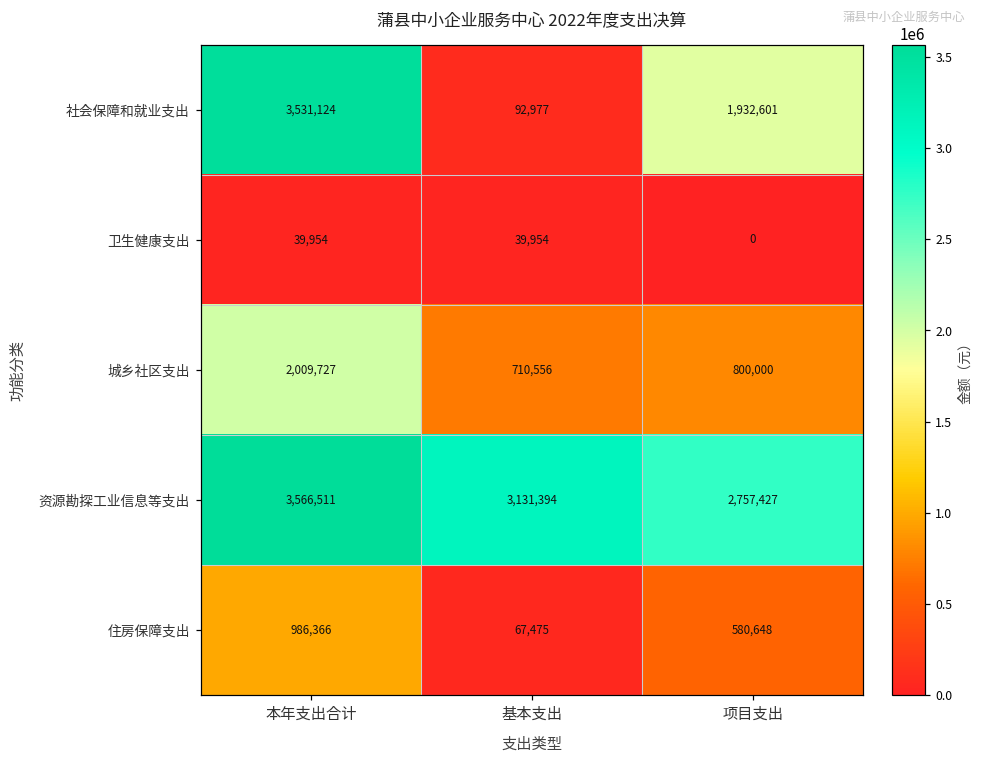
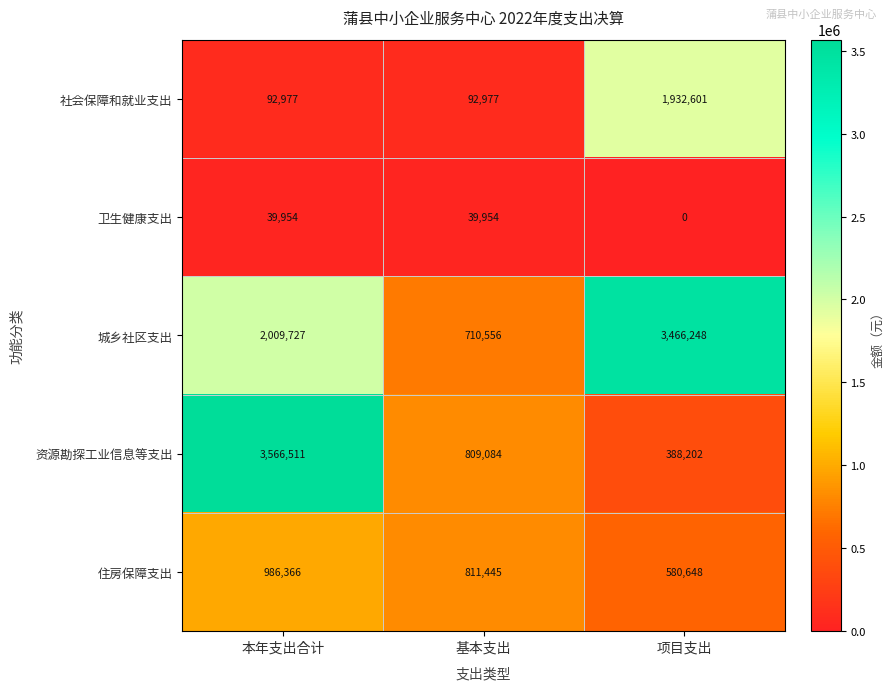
  {
    "社会保障和就业支出": {
-     "本年支出合计": "3,531,124",
+     "本年支出合计": "92,977",
      "基本支出": "92,977",
      "项目支出": "1,932,601"
    },
    "卫生健康支出": {
      "本年支出合计": "39,954",
      "基本支出": "39,954",
      "项目支出": "0"
    },
    "城乡社区支出": {
      "本年支出合计": "2,009,727",
      "基本支出": "710,556",
-     "项目支出": "800,000"
+     "项目支出": "3,466,248"
    },
    "资源勘探工业信息等支出": {
      "本年支出合计": "3,566,511",
-     "基本支出": "3,131,394",
-     "项目支出": "2,757,427"
+     "基本支出": "809,084",
+     "项目支出": "388,202"
    },
    "住房保障支出": {
      "本年支出合计": "986,366",
-     "基本支出": "67,475",
+     "基本支出": "811,445",
      "项目支出": "580,648"
    }
  }
